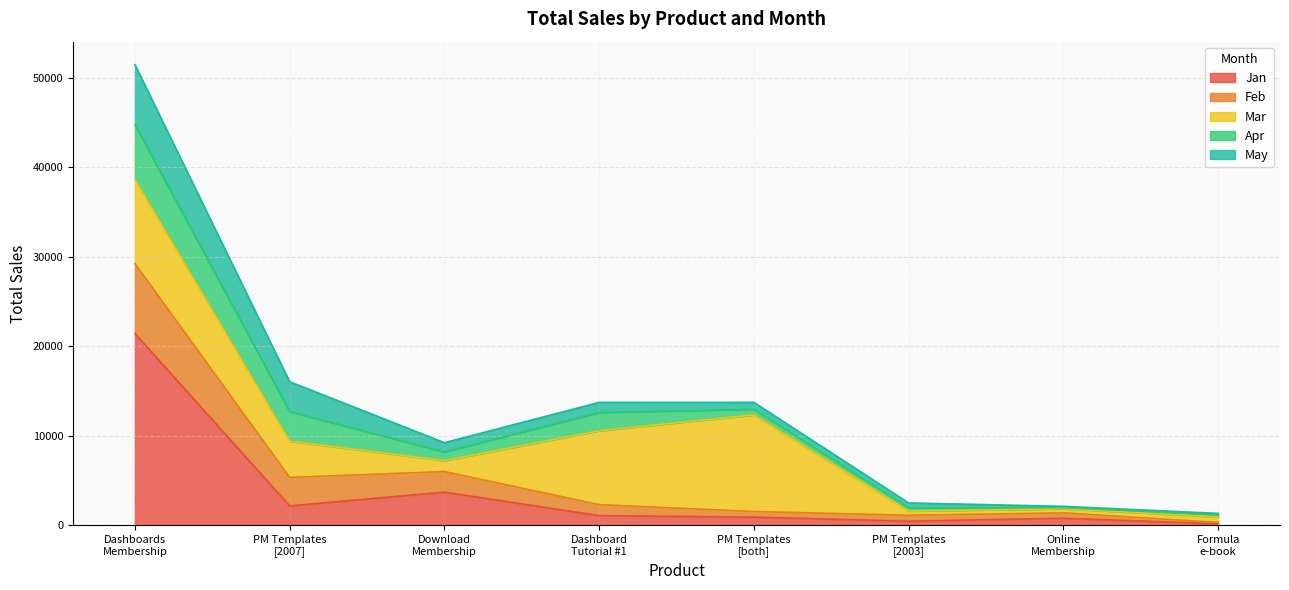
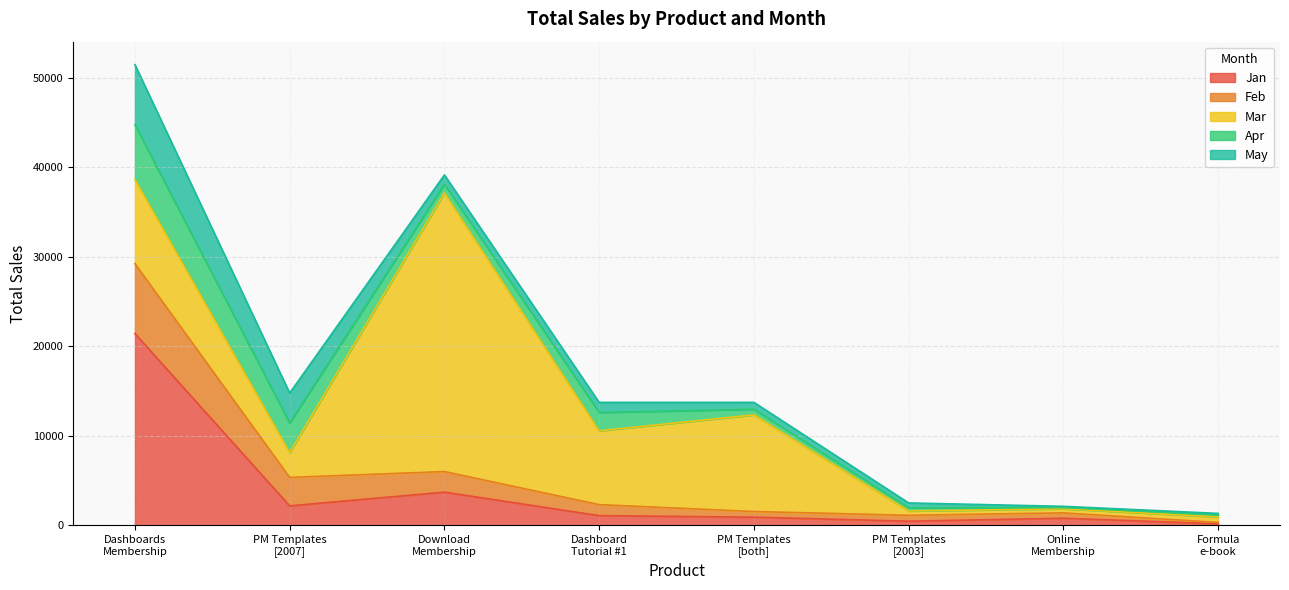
  {
    "Mar": {
      "Dashboards Membership": 9000,
-     "PM Templates [2007]": 4000,
-     "Download Membership": 1000,
+     "PM Templates [2007]": 3000,
+     "Download Membership": 31000,
      "Dashboard Tutorial #1": 8000,
      "PM Templates [both]": 11000,
      "PM Templates [2003]": 0
    }
  }
